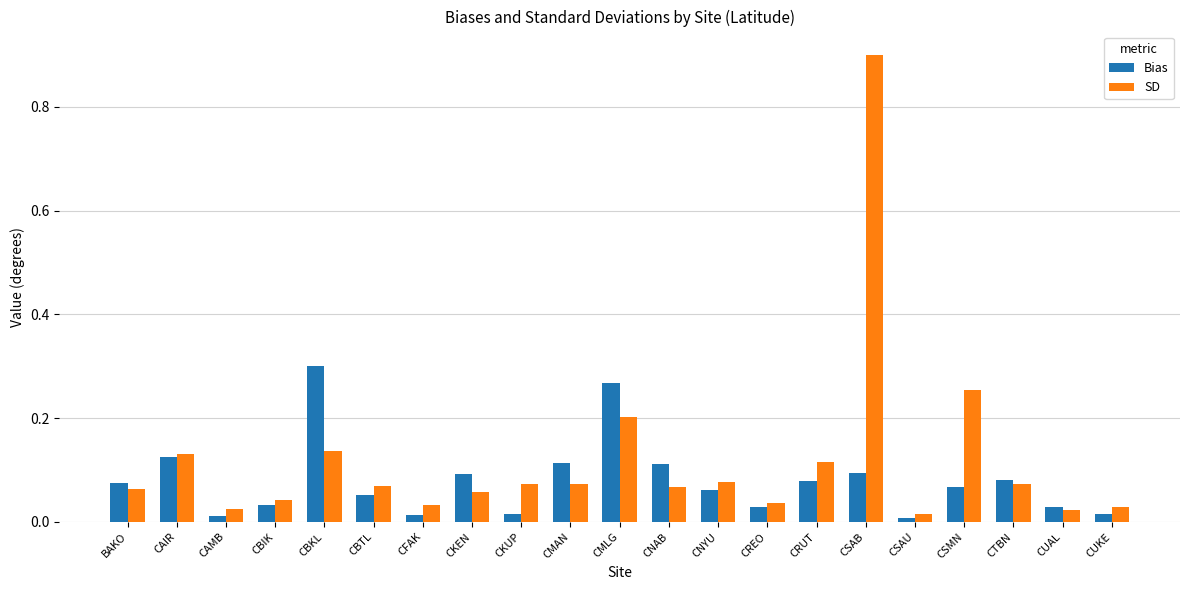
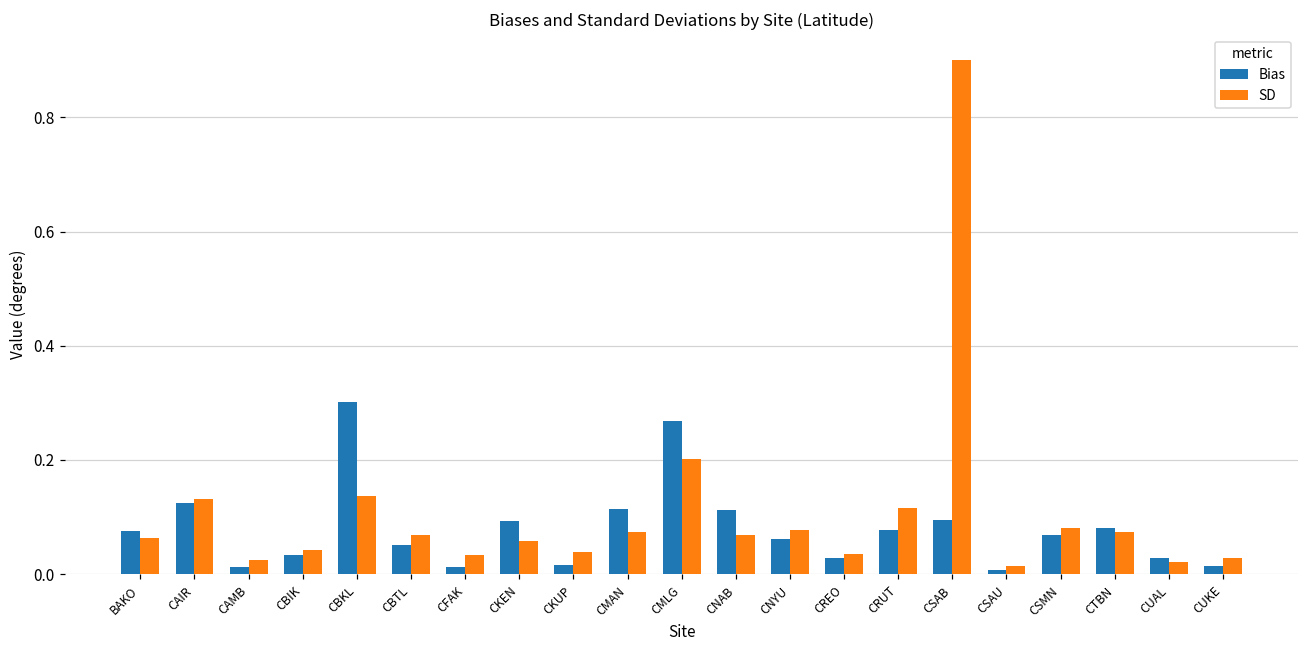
  {
    "Bias": {
      "BAKO": 0.08,
      "CAIR": 0.13,
      "CAMB": 0.01,
      "CBIK": 0.03,
      "CBKL": 0.30,
      "CBTL": 0.05,
      "CFAK": 0.01,
      "CKEN": 0.09,
      "CKUP": 0.02,
      "CMAN": 0.11,
      "CMLG": 0.27,
      "CNAB": 0.11,
      "CNYU": 0.06,
      "CREO": 0.03,
      "CRUT": 0.08,
      "CSAB": 0.09,
      "CSAU": 0.01,
      "CSMN": 0.07,
      "CTBN": 0.08,
      "CUAL": 0.03,
      "CUKE": 0.02
    },
    "SD": {
      "BAKO": 0.06,
      "CAIR": 0.13,
      "CAMB": 0.02,
      "CBIK": 0.04,
      "CBKL": 0.14,
      "CBTL": 0.07,
      "CFAK": 0.03,
      "CKEN": 0.06,
-     "CKUP": 0.07,
+     "CKUP": 0.04,
      "CMAN": 0.07,
      "CMLG": 0.20,
      "CNAB": 0.07,
      "CNYU": 0.08,
      "CREO": 0.04,
      "CRUT": 0.12,
      "CSAB": 0.90,
      "CSAU": 0.02,
-     "CSMN": 0.26,
+     "CSMN": 0.08,
      "CTBN": 0.07,
      "CUAL": 0.02,
      "CUKE": 0.03
    }
  }
